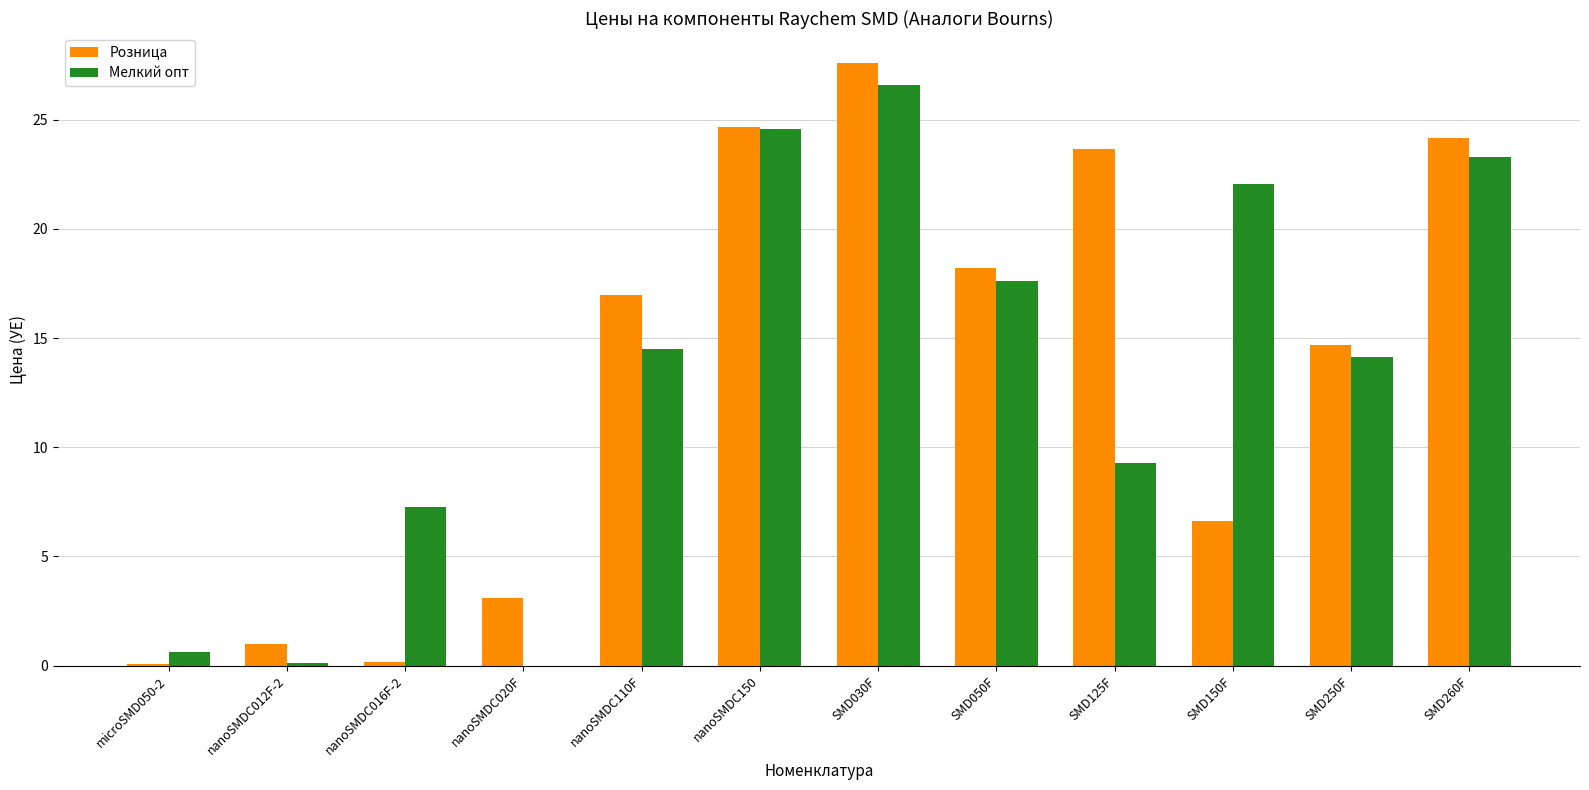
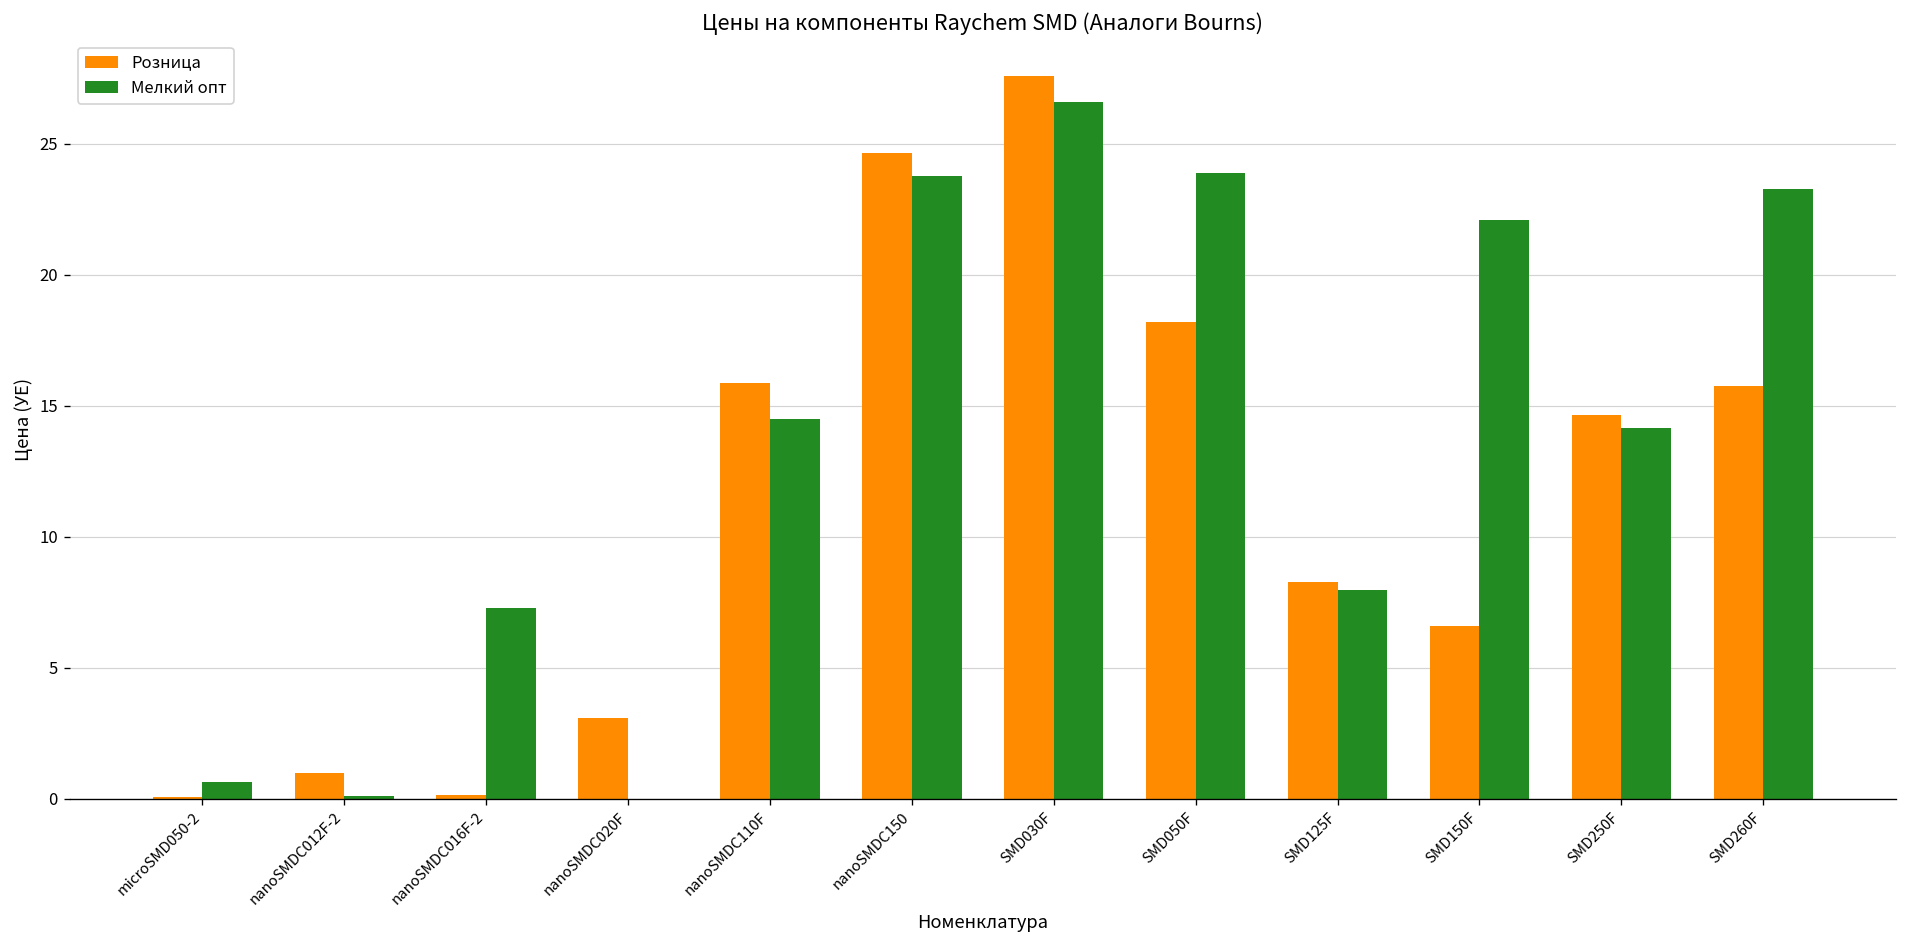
  {
    "Розница": {
      "nanoSMDC012F-2": 1.0,
      "nanoSMDC016F-2": 0.2,
      "nanoSMDC020F": 3.1,
-     "nanoSMDC110F": 17.0,
+     "nanoSMDC110F": 15.9,
      "nanoSMDC150": 24.7,
      "SMD030F": 27.6,
      "SMD050F": 18.2,
-     "SMD125F": 23.7,
+     "SMD125F": 8.3,
      "SMD150F": 6.6,
      "SMD250F": 14.7,
-     "SMD260F": 24.1
+     "SMD260F": 15.7
    },
    "Мелкий опт": {
      "microSMD050-2": 0.6,
      "nanoSMDC016F-2": 7.3,
      "nanoSMDC020F": 0.0,
      "nanoSMDC110F": 14.5,
-     "nanoSMDC150": 24.6,
+     "nanoSMDC150": 23.8,
      "SMD030F": 26.6,
-     "SMD050F": 17.6,
-     "SMD125F": 9.3,
+     "SMD050F": 23.9,
+     "SMD125F": 8.0,
      "SMD150F": 22.1,
      "SMD250F": 14.1,
      "SMD260F": 23.3
    }
  }
